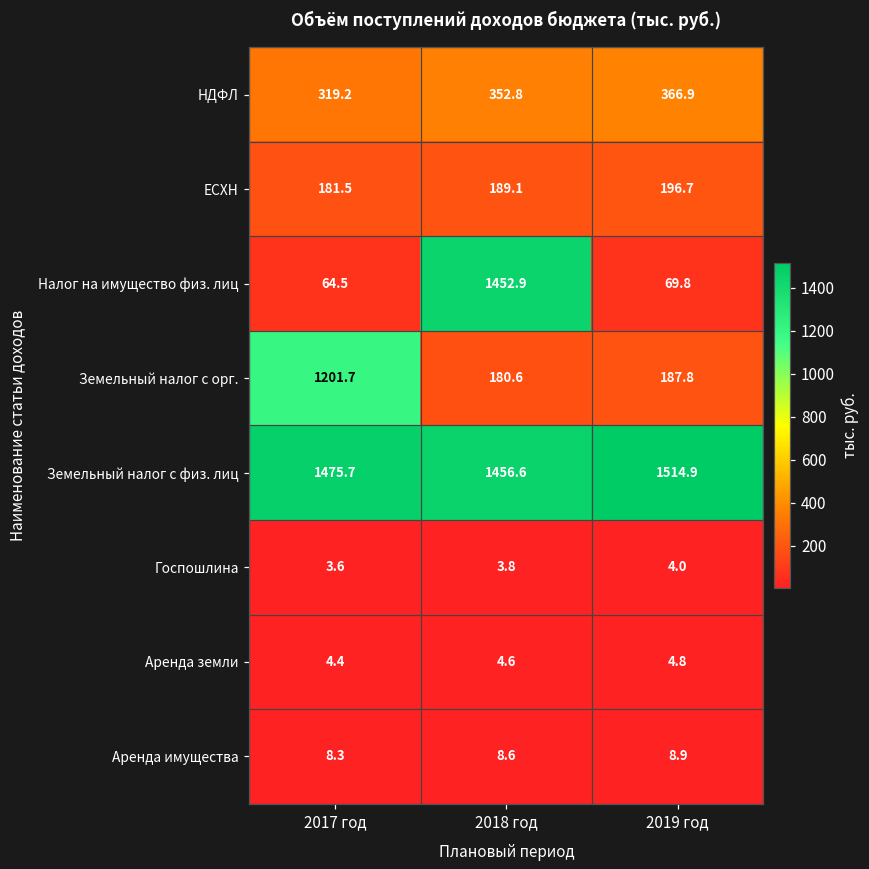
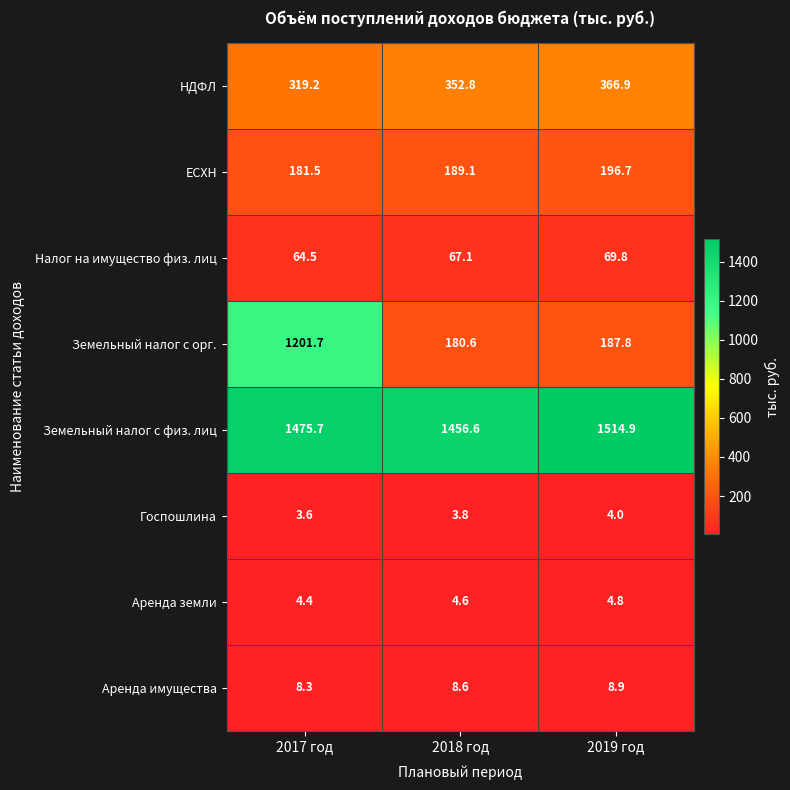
  {
    "НДФЛ": {
      "2017 год": 319.2,
      "2018 год": 352.8,
      "2019 год": 366.9
    },
    "ЕСХН": {
      "2017 год": 181.5,
      "2018 год": 189.1,
      "2019 год": 196.7
    },
    "Налог на имущество физ. лиц": {
      "2017 год": 64.5,
-     "2018 год": 1452.9,
+     "2018 год": 67.1,
      "2019 год": 69.8
    },
    "Земельный налог с орг.": {
      "2017 год": 1201.7,
      "2018 год": 180.6,
      "2019 год": 187.8
    },
    "Земельный налог с физ. лиц": {
      "2017 год": 1475.7,
      "2018 год": 1456.6,
      "2019 год": 1514.9
    },
    "Госпошлина": {
      "2017 год": 3.6,
      "2018 год": 3.8,
      "2019 год": 4.0
    },
    "Аренда земли": {
      "2017 год": 4.4,
      "2018 год": 4.6,
      "2019 год": 4.8
    },
    "Аренда имущества": {
      "2017 год": 8.3,
      "2018 год": 8.6,
      "2019 год": 8.9
    }
  }
